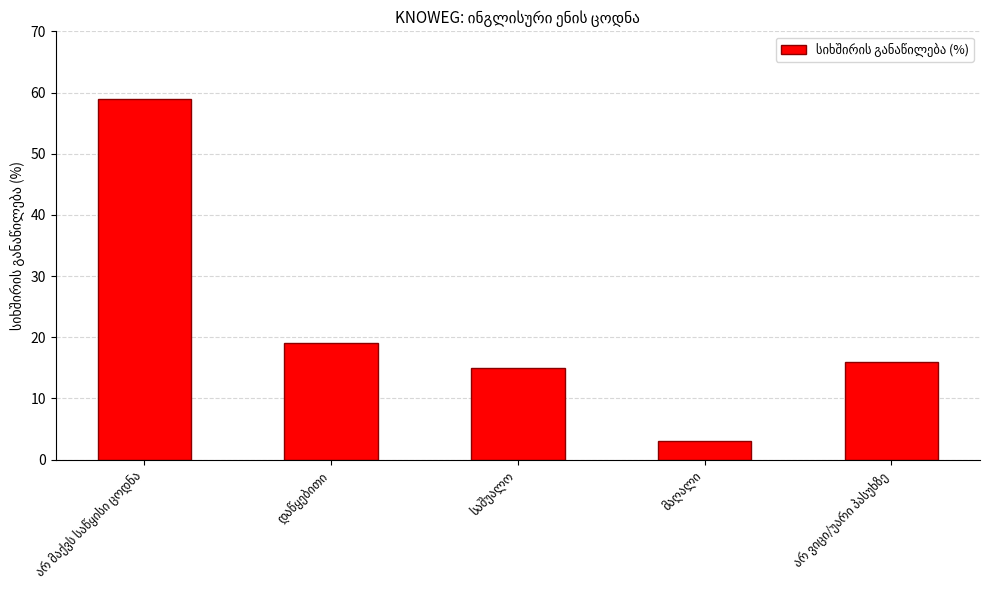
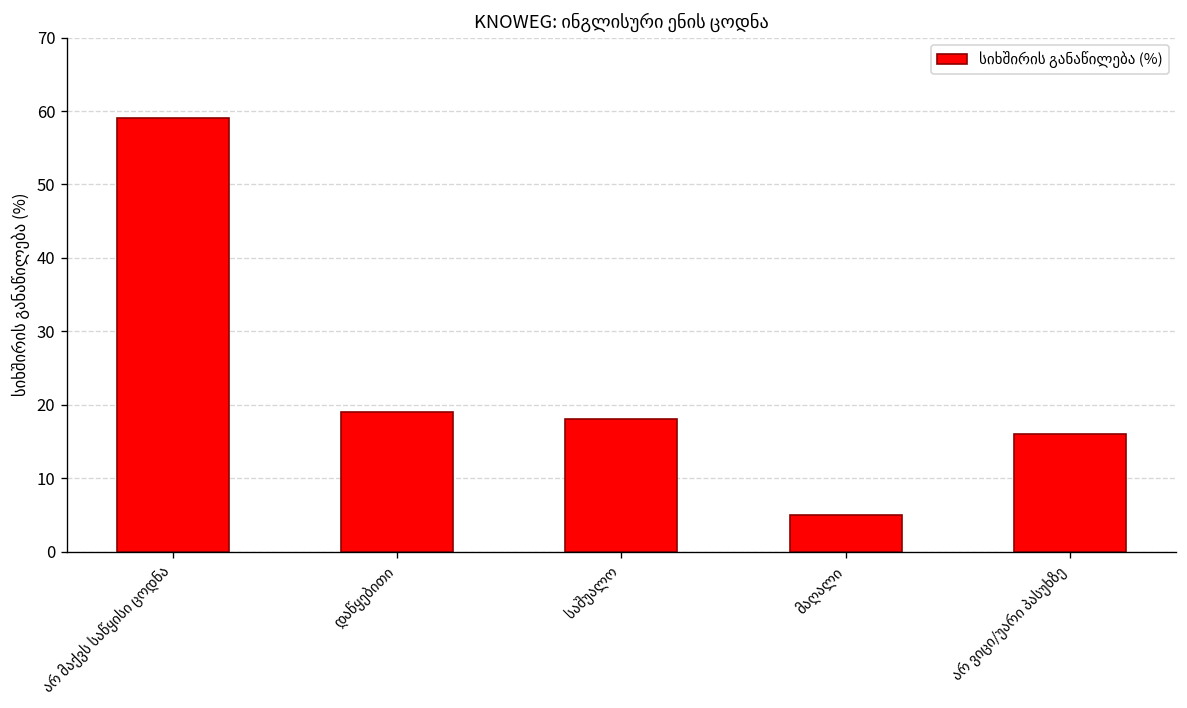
  {
    "არ მაქვს საწყისი ცოდნა": 59,
    "დაწყებითი": 19,
-   "საშუალო": 15,
-   "მაღალი": 3,
+   "საშუალო": 18,
+   "მაღალი": 5,
    "არ ვიცი/უარი პასუხზე": 16
  }
